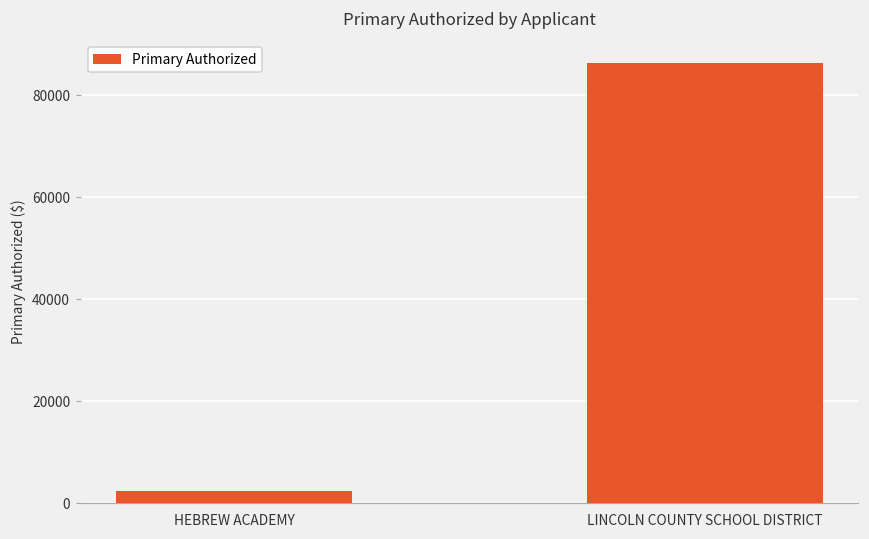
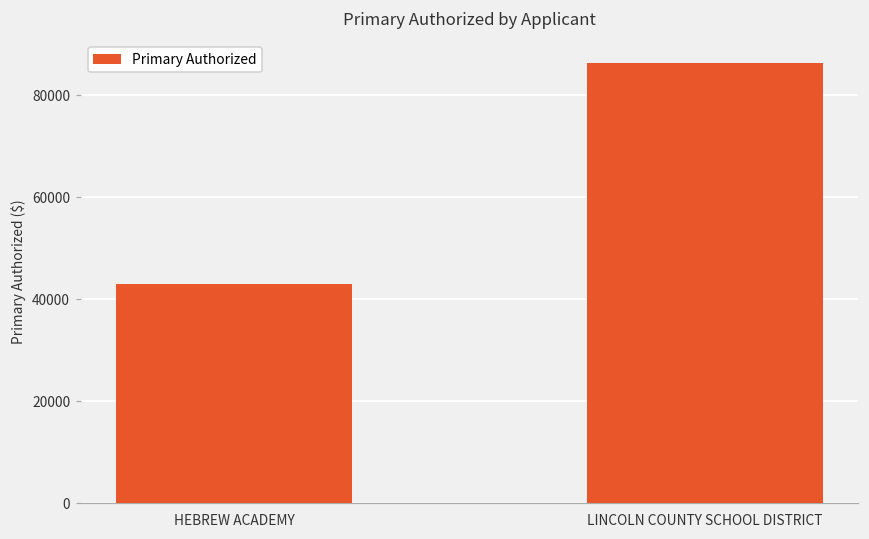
  {
-   "HEBREW ACADEMY": 2000,
+   "HEBREW ACADEMY": 43000,
    "LINCOLN COUNTY SCHOOL DISTRICT": 86000
  }
